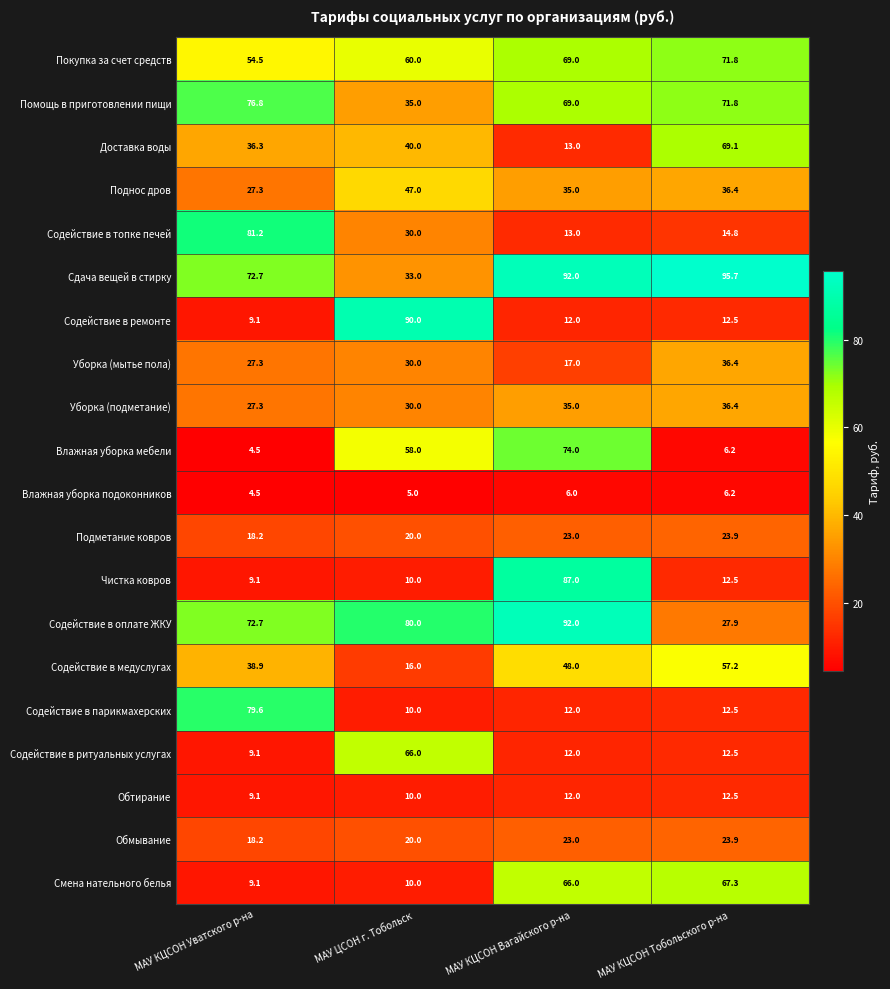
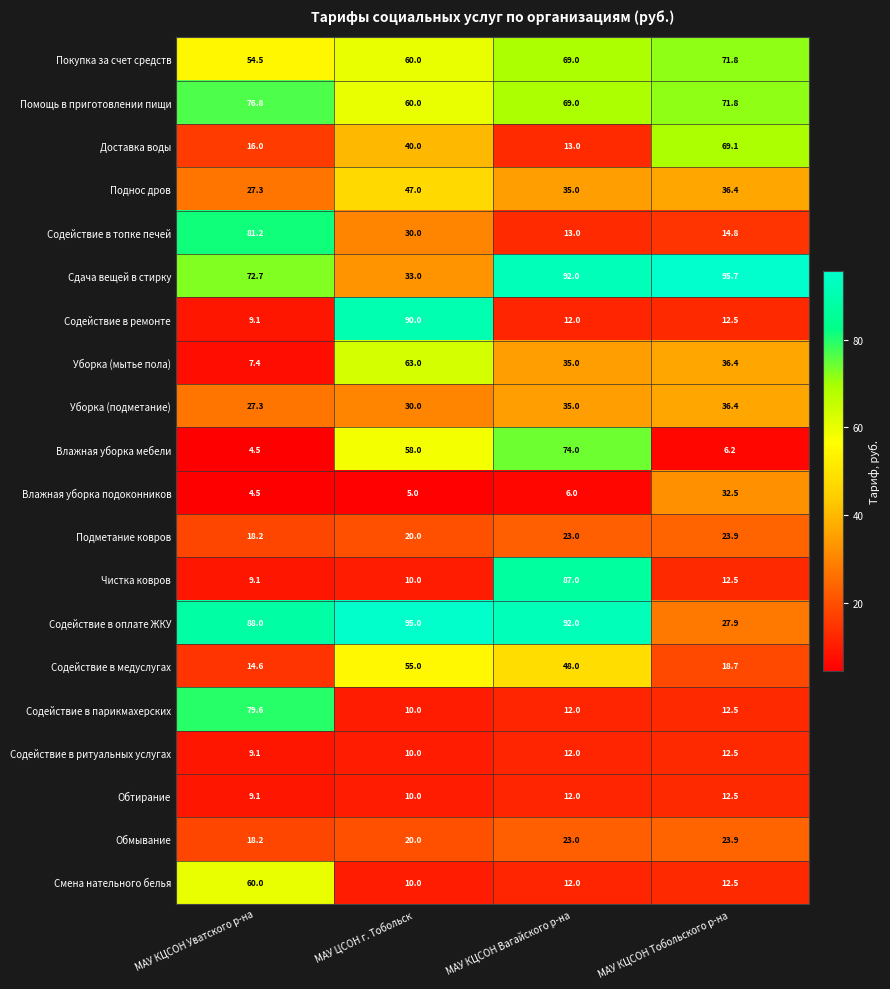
  {
    "Покупка за счет средств": {
      "МАУ КЦСОН Уватского р-на": 54.5,
      "МАУ ЦСОН г. Тобольск": 60.0,
      "МАУ КЦСОН Вагайского р-на": 69.0,
      "МАУ КЦСОН Тобольского р-на": 71.8
    },
    "Помощь в приготовлении пищи": {
      "МАУ КЦСОН Уватского р-на": 76.8,
-     "МАУ ЦСОН г. Тобольск": 35.0,
+     "МАУ ЦСОН г. Тобольск": 60.0,
      "МАУ КЦСОН Вагайского р-на": 69.0,
      "МАУ КЦСОН Тобольского р-на": 71.8
    },
    "Доставка воды": {
-     "МАУ КЦСОН Уватского р-на": 36.3,
+     "МАУ КЦСОН Уватского р-на": 16.0,
      "МАУ ЦСОН г. Тобольск": 40.0,
      "МАУ КЦСОН Вагайского р-на": 13.0,
      "МАУ КЦСОН Тобольского р-на": 69.1
    },
    "Поднос дров": {
      "МАУ КЦСОН Уватского р-на": 27.3,
      "МАУ ЦСОН г. Тобольск": 47.0,
      "МАУ КЦСОН Вагайского р-на": 35.0,
      "МАУ КЦСОН Тобольского р-на": 36.4
    },
    "Содействие в топке печей": {
      "МАУ КЦСОН Уватского р-на": 81.2,
      "МАУ ЦСОН г. Тобольск": 30.0,
      "МАУ КЦСОН Вагайского р-на": 13.0,
      "МАУ КЦСОН Тобольского р-на": 14.8
    },
    "Сдача вещей в стирку": {
      "МАУ КЦСОН Уватского р-на": 72.7,
      "МАУ ЦСОН г. Тобольск": 33.0,
      "МАУ КЦСОН Вагайского р-на": 92.0,
      "МАУ КЦСОН Тобольского р-на": 95.7
    },
    "Содействие в ремонте": {
      "МАУ КЦСОН Уватского р-на": 9.1,
      "МАУ ЦСОН г. Тобольск": 90.0,
      "МАУ КЦСОН Вагайского р-на": 12.0,
      "МАУ КЦСОН Тобольского р-на": 12.5
    },
    "Уборка (мытье пола)": {
-     "МАУ КЦСОН Уватского р-на": 27.3,
-     "МАУ ЦСОН г. Тобольск": 30.0,
-     "МАУ КЦСОН Вагайского р-на": 17.0,
+     "МАУ КЦСОН Уватского р-на": 7.4,
+     "МАУ ЦСОН г. Тобольск": 63.0,
+     "МАУ КЦСОН Вагайского р-на": 35.0,
      "МАУ КЦСОН Тобольского р-на": 36.4
    },
    "Уборка (подметание)": {
      "МАУ КЦСОН Уватского р-на": 27.3,
      "МАУ ЦСОН г. Тобольск": 30.0,
      "МАУ КЦСОН Вагайского р-на": 35.0,
      "МАУ КЦСОН Тобольского р-на": 36.4
    },
    "Влажная уборка мебели": {
      "МАУ КЦСОН Уватского р-на": 4.5,
      "МАУ ЦСОН г. Тобольск": 58.0,
      "МАУ КЦСОН Вагайского р-на": 74.0,
      "МАУ КЦСОН Тобольского р-на": 6.2
    },
    "Влажная уборка подоконников": {
      "МАУ КЦСОН Уватского р-на": 4.5,
      "МАУ ЦСОН г. Тобольск": 5.0,
      "МАУ КЦСОН Вагайского р-на": 6.0,
-     "МАУ КЦСОН Тобольского р-на": 6.2
+     "МАУ КЦСОН Тобольского р-на": 32.5
    },
    "Подметание ковров": {
      "МАУ КЦСОН Уватского р-на": 18.2,
      "МАУ ЦСОН г. Тобольск": 20.0,
      "МАУ КЦСОН Вагайского р-на": 23.0,
      "МАУ КЦСОН Тобольского р-на": 23.9
    },
    "Чистка ковров": {
      "МАУ КЦСОН Уватского р-на": 9.1,
      "МАУ ЦСОН г. Тобольск": 10.0,
      "МАУ КЦСОН Вагайского р-на": 87.0,
      "МАУ КЦСОН Тобольского р-на": 12.5
    },
    "Содействие в оплате ЖКУ": {
-     "МАУ КЦСОН Уватского р-на": 72.7,
-     "МАУ ЦСОН г. Тобольск": 80.0,
+     "МАУ КЦСОН Уватского р-на": 88.0,
+     "МАУ ЦСОН г. Тобольск": 95.0,
      "МАУ КЦСОН Вагайского р-на": 92.0,
      "МАУ КЦСОН Тобольского р-на": 27.9
    },
    "Содействие в медуслугах": {
-     "МАУ КЦСОН Уватского р-на": 38.9,
-     "МАУ ЦСОН г. Тобольск": 16.0,
+     "МАУ КЦСОН Уватского р-на": 14.6,
+     "МАУ ЦСОН г. Тобольск": 55.0,
      "МАУ КЦСОН Вагайского р-на": 48.0,
-     "МАУ КЦСОН Тобольского р-на": 57.2
+     "МАУ КЦСОН Тобольского р-на": 18.7
    },
    "Содействие в парикмахерских": {
      "МАУ КЦСОН Уватского р-на": 79.6,
      "МАУ ЦСОН г. Тобольск": 10.0,
      "МАУ КЦСОН Вагайского р-на": 12.0,
      "МАУ КЦСОН Тобольского р-на": 12.5
    },
    "Содействие в ритуальных услугах": {
      "МАУ КЦСОН Уватского р-на": 9.1,
-     "МАУ ЦСОН г. Тобольск": 66.0,
+     "МАУ ЦСОН г. Тобольск": 10.0,
      "МАУ КЦСОН Вагайского р-на": 12.0,
      "МАУ КЦСОН Тобольского р-на": 12.5
    },
    "Обтирание": {
      "МАУ КЦСОН Уватского р-на": 9.1,
      "МАУ ЦСОН г. Тобольск": 10.0,
      "МАУ КЦСОН Вагайского р-на": 12.0,
      "МАУ КЦСОН Тобольского р-на": 12.5
    },
    "Обмывание": {
      "МАУ КЦСОН Уватского р-на": 18.2,
      "МАУ ЦСОН г. Тобольск": 20.0,
      "МАУ КЦСОН Вагайского р-на": 23.0,
      "МАУ КЦСОН Тобольского р-на": 23.9
    },
    "Смена нательного белья": {
-     "МАУ КЦСОН Уватского р-на": 9.1,
+     "МАУ КЦСОН Уватского р-на": 60.0,
      "МАУ ЦСОН г. Тобольск": 10.0,
-     "МАУ КЦСОН Вагайского р-на": 66.0,
-     "МАУ КЦСОН Тобольского р-на": 67.3
+     "МАУ КЦСОН Вагайского р-на": 12.0,
+     "МАУ КЦСОН Тобольского р-на": 12.5
    }
  }
